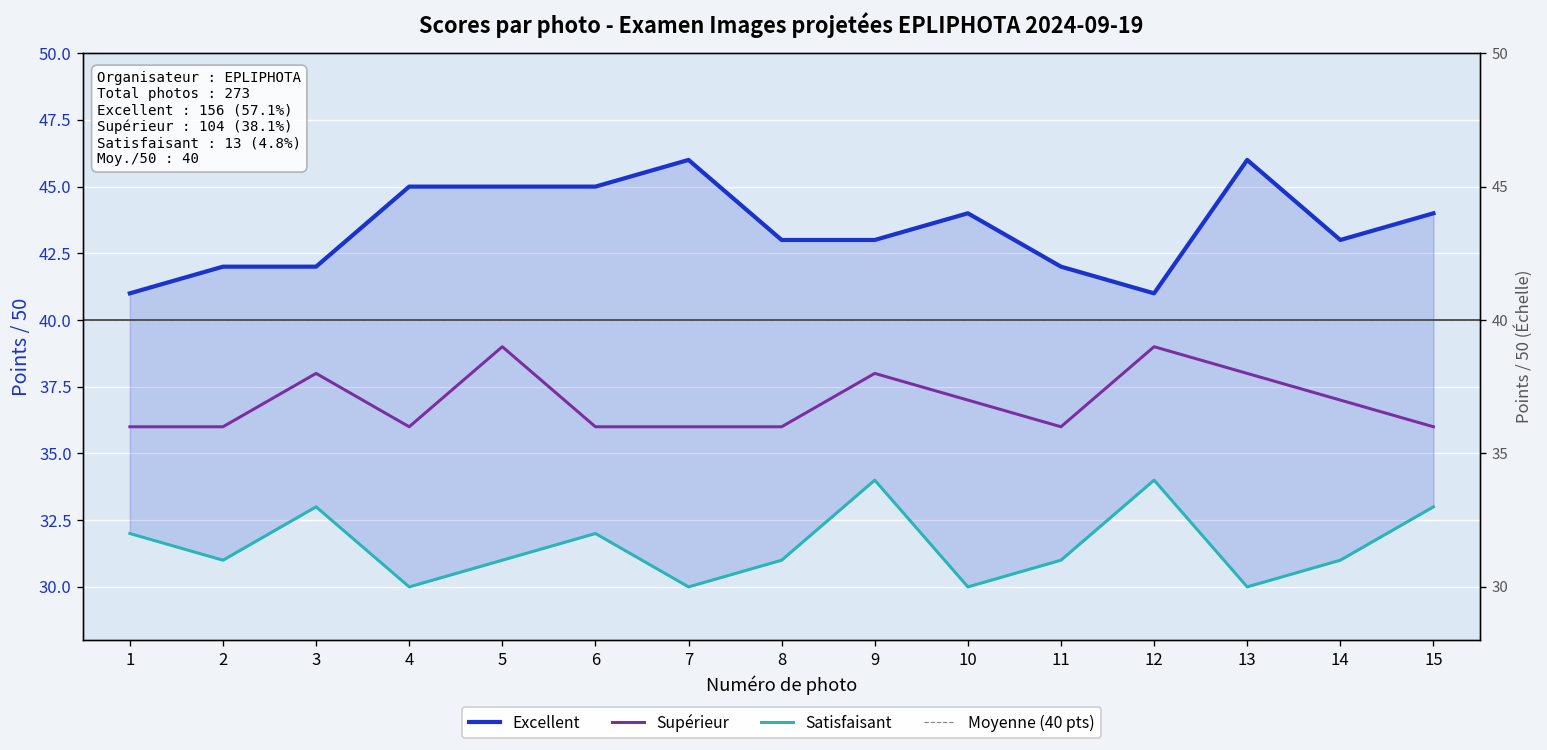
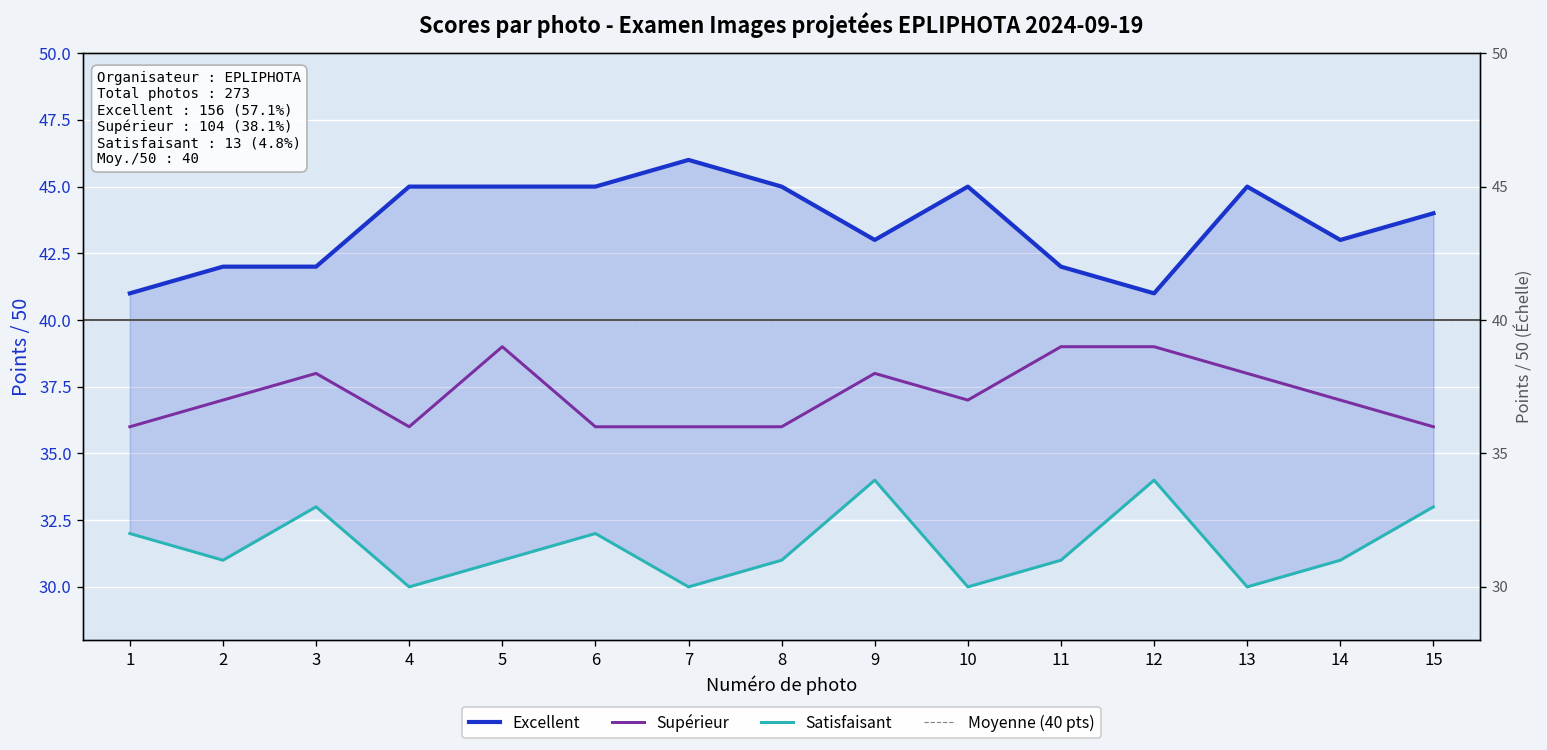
  {
    "Excellent": {
      "1": 41,
      "2": 42,
      "3": 42,
      "4": 45,
      "5": 45,
      "6": 45,
      "7": 46,
-     "8": 43,
+     "8": 45,
      "9": 43,
-     "10": 44,
+     "10": 45,
      "11": 42,
      "12": 41,
-     "13": 46,
+     "13": 45,
      "14": 43,
      "15": 44
    },
    "Supérieur": {
      "1": 36,
-     "2": 36,
+     "2": 37,
      "3": 38,
      "4": 36,
      "5": 39,
      "6": 36,
      "7": 36,
      "8": 36,
      "9": 38,
      "10": 37,
-     "11": 36,
+     "11": 39,
      "12": 39,
      "13": 38,
      "14": 37,
      "15": 36
    },
    "Satisfaisant": {
      "1": 32,
      "2": 31,
      "3": 33,
      "4": 30,
      "5": 31,
      "6": 32,
      "7": 30,
      "8": 31,
      "9": 34,
      "10": 30,
      "11": 31,
      "12": 34,
      "13": 30,
      "14": 31,
      "15": 33
    }
  }
